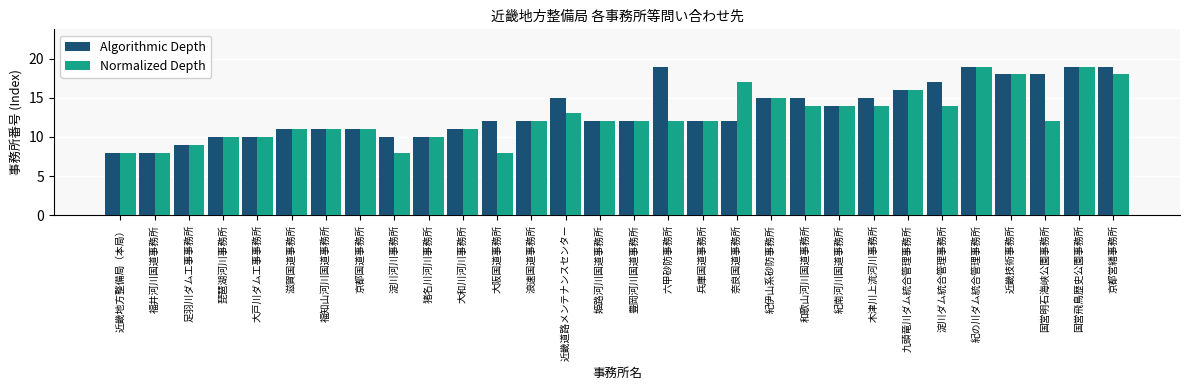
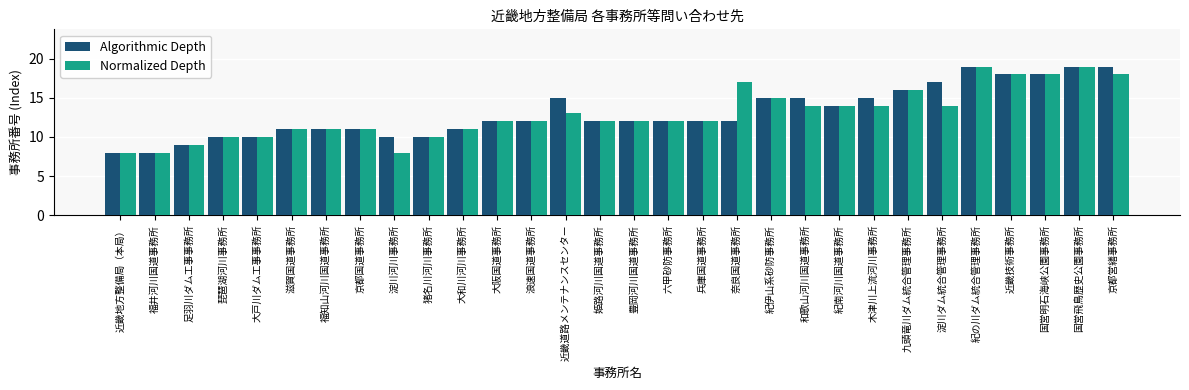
  {
    "Algorithmic Depth": {
      "近畿地方整備局（本局）": 8,
      "福井河川国道事務所": 8,
      "足羽川ダム工事事務所": 9,
      "琵琶湖河川事務所": 10,
      "大戸川ダム工事事務所": 10,
      "滋賀国道事務所": 11,
      "福知山河川国道事務所": 11,
      "京都国道事務所": 11,
      "淀川河川事務所": 10,
      "猪名川河川事務所": 10,
      "大和川河川事務所": 11,
      "大阪国道事務所": 12,
      "浪速国道事務所": 12,
      "近畿道路メンテナンスセンター": 15,
      "姫路河川国道事務所": 12,
      "豊岡河川国道事務所": 12,
-     "六甲砂防事務所": 19,
+     "六甲砂防事務所": 12,
      "兵庫国道事務所": 12,
      "奈良国道事務所": 12,
      "紀伊山系砂防事務所": 15,
      "和歌山河川国道事務所": 15,
      "紀南河川国道事務所": 14,
      "木津川上流河川事務所": 15,
      "九頭竜川ダム統合管理事務所": 16,
      "淀川ダム統合管理事務所": 17,
      "紀の川ダム統合管理事務所": 19,
      "近畿技術事務所": 18,
      "国営明石海峡公園事務所": 18,
      "国営飛鳥歴史公園事務所": 19,
      "京都営繕事務所": 19
    },
    "Normalized Depth": {
      "近畿地方整備局（本局）": 8,
      "福井河川国道事務所": 8,
      "足羽川ダム工事事務所": 9,
      "琵琶湖河川事務所": 10,
      "大戸川ダム工事事務所": 10,
      "滋賀国道事務所": 11,
      "福知山河川国道事務所": 11,
      "京都国道事務所": 11,
      "淀川河川事務所": 8,
      "猪名川河川事務所": 10,
      "大和川河川事務所": 11,
-     "大阪国道事務所": 8,
+     "大阪国道事務所": 12,
      "浪速国道事務所": 12,
      "近畿道路メンテナンスセンター": 13,
      "姫路河川国道事務所": 12,
      "豊岡河川国道事務所": 12,
      "六甲砂防事務所": 12,
      "兵庫国道事務所": 12,
      "奈良国道事務所": 17,
      "紀伊山系砂防事務所": 15,
      "和歌山河川国道事務所": 14,
      "紀南河川国道事務所": 14,
      "木津川上流河川事務所": 14,
      "九頭竜川ダム統合管理事務所": 16,
      "淀川ダム統合管理事務所": 14,
      "紀の川ダム統合管理事務所": 19,
      "近畿技術事務所": 18,
-     "国営明石海峡公園事務所": 12,
+     "国営明石海峡公園事務所": 18,
      "国営飛鳥歴史公園事務所": 19,
      "京都営繕事務所": 18
    }
  }
